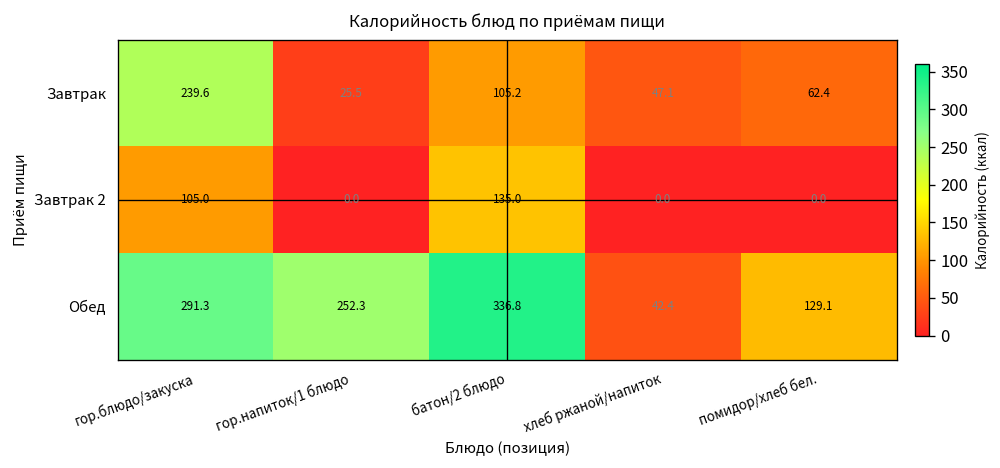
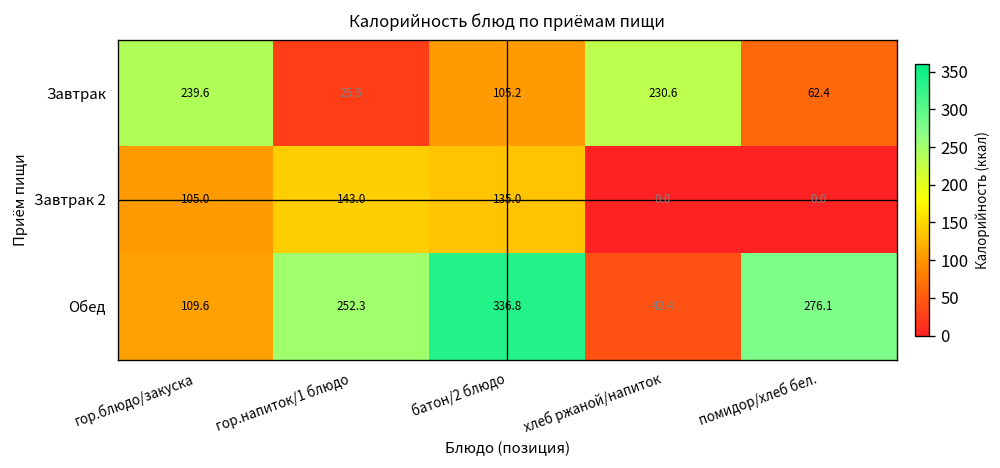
  {
    "Завтрак": {
      "гор.блюдо/закуска": 239.6,
      "гор.напиток/1 блюдо": 25.5,
      "батон/2 блюдо": 105.2,
-     "хлеб ржаной/напиток": 47.1,
+     "хлеб ржаной/напиток": 230.6,
      "помидор/хлеб бел.": 62.4
    },
    "Завтрак 2": {
      "гор.блюдо/закуска": 105.0,
-     "гор.напиток/1 блюдо": 0.0,
+     "гор.напиток/1 блюдо": 143.0,
      "батон/2 блюдо": 135.0,
      "хлеб ржаной/напиток": 0.0,
      "помидор/хлеб бел.": 0.0
    },
    "Обед": {
-     "гор.блюдо/закуска": 291.3,
+     "гор.блюдо/закуска": 109.6,
      "гор.напиток/1 блюдо": 252.3,
      "батон/2 блюдо": 336.8,
      "хлеб ржаной/напиток": 42.4,
-     "помидор/хлеб бел.": 129.1
+     "помидор/хлеб бел.": 276.1
    }
  }
